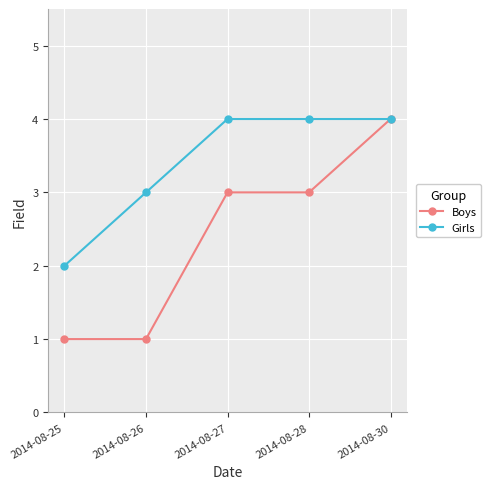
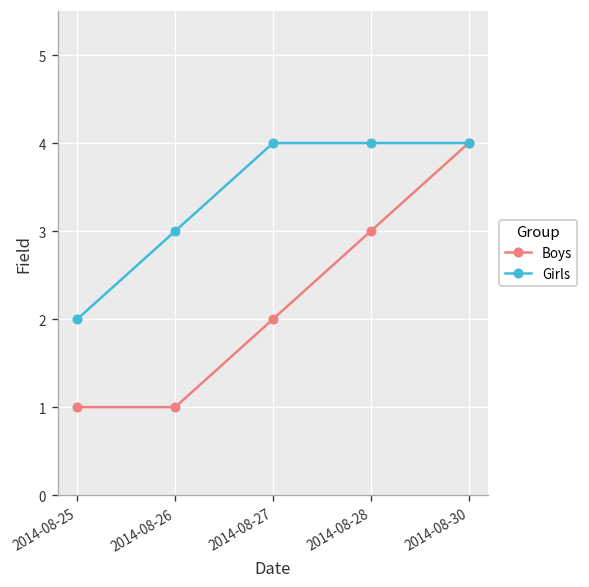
  {
    "Boys": {
      "2014-08-25": 1,
      "2014-08-26": 1,
-     "2014-08-27": 3,
+     "2014-08-27": 2,
      "2014-08-28": 3
    },
    "Girls": {
      "2014-08-25": 2,
      "2014-08-26": 3,
      "2014-08-27": 4,
      "2014-08-28": 4
    }
  }
